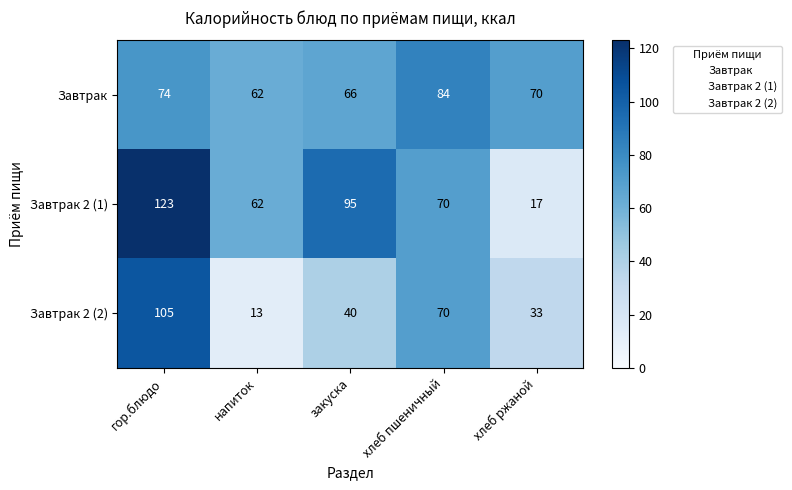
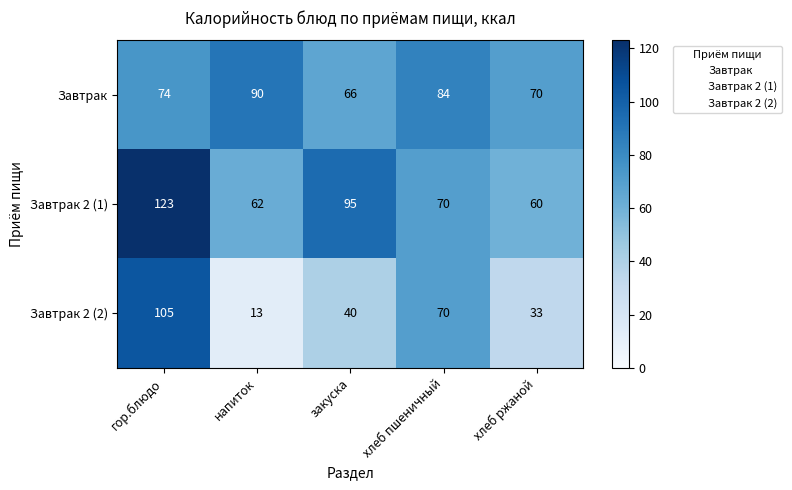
  {
    "Завтрак": {
      "гор.блюдо": 74,
-     "напиток": 62,
+     "напиток": 90,
      "закуска": 66,
      "хлеб пшеничный": 84,
      "хлеб ржаной": 70
    },
    "Завтрак 2 (1)": {
      "гор.блюдо": 123,
      "напиток": 62,
      "закуска": 95,
      "хлеб пшеничный": 70,
-     "хлеб ржаной": 17
+     "хлеб ржаной": 60
    },
    "Завтрак 2 (2)": {
      "гор.блюдо": 105,
      "напиток": 13,
      "закуска": 40,
      "хлеб пшеничный": 70,
      "хлеб ржаной": 33
    }
  }
